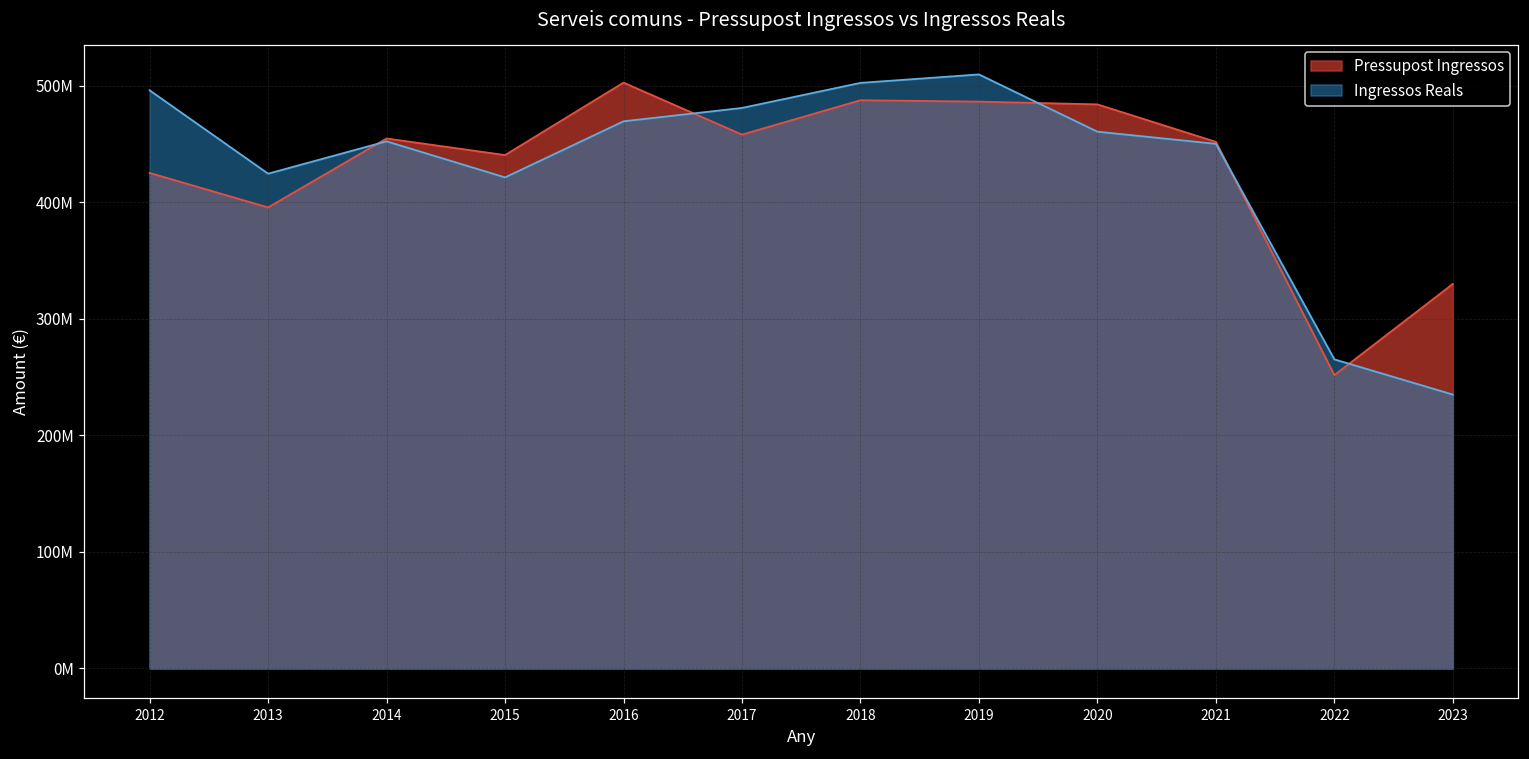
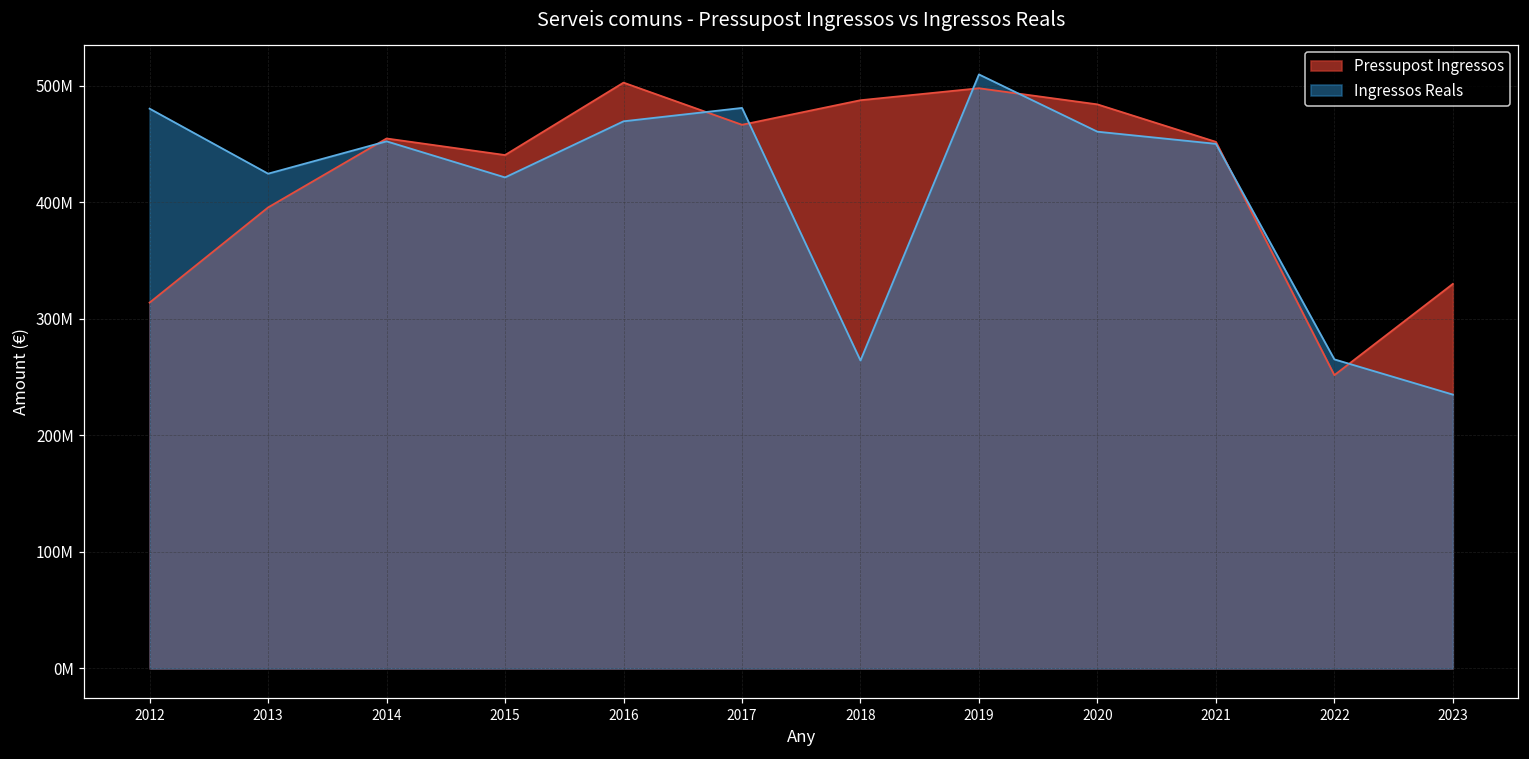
  {
    "Pressupost Ingressos": {
-     "2012": 425000000,
+     "2012": 314000000,
      "2013": 395000000,
      "2014": 455000000,
      "2015": 440000000,
      "2016": 503000000,
-     "2017": 458000000,
+     "2017": 466000000,
      "2018": 487000000,
-     "2019": 486000000,
+     "2019": 498000000,
      "2020": 484000000,
      "2022": 252000000,
      "2023": 330000000
    },
    "Ingressos Reals": {
-     "2012": 496000000,
+     "2012": 480000000,
      "2013": 424000000,
      "2014": 452000000,
      "2015": 421000000,
      "2016": 469000000,
      "2017": 481000000,
-     "2018": 502000000,
+     "2018": 264000000,
      "2019": 510000000,
      "2020": 460000000,
      "2022": 265000000,
      "2023": 235000000
    }
  }
